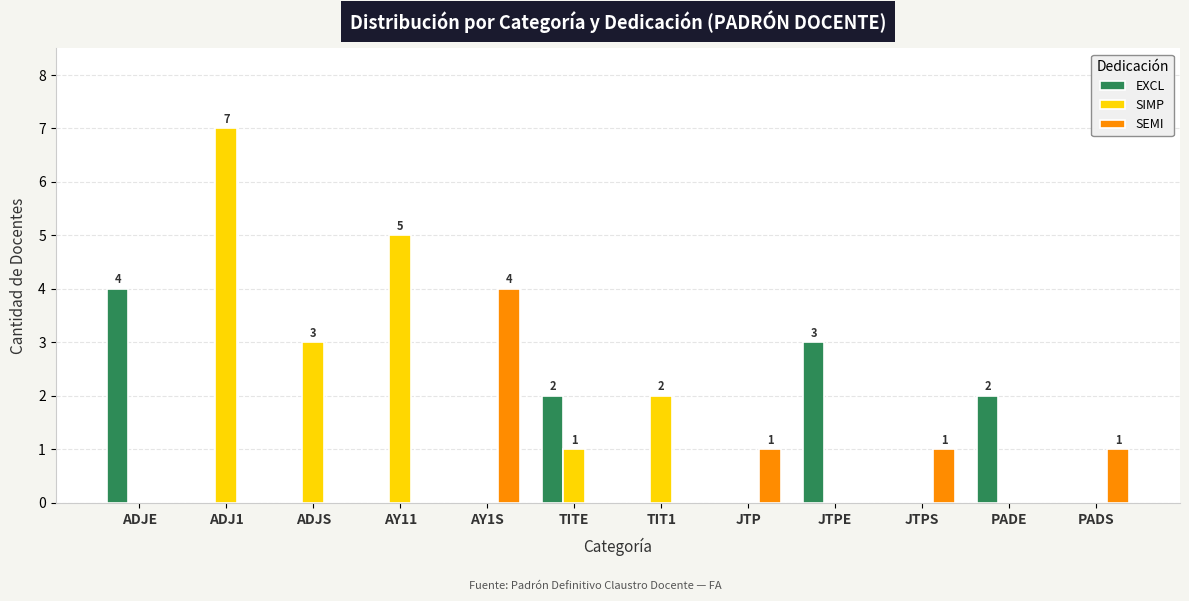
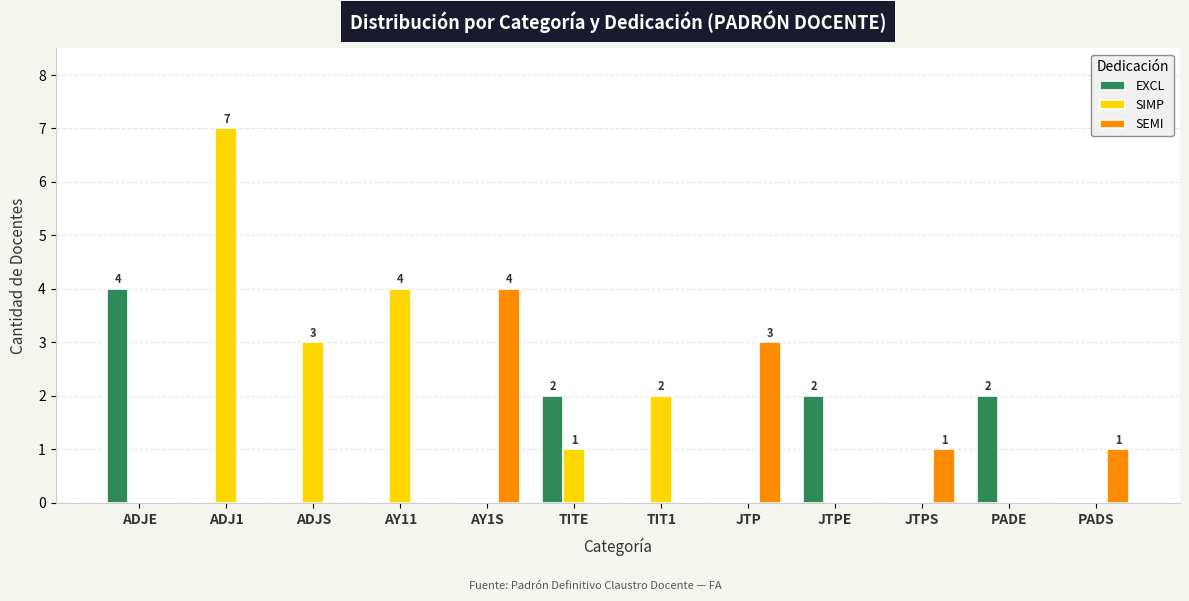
  {
    "EXCL": {
      "ADJE": 4,
      "TITE": 2,
-     "JTPE": 3,
+     "JTPE": 2,
      "PADE": 2
    },
    "SIMP": {
      "ADJ1": 7,
      "ADJS": 3,
-     "AY11": 5,
+     "AY11": 4,
      "TITE": 1,
      "TIT1": 2
    },
    "SEMI": {
      "AY1S": 4,
-     "JTP": 1,
+     "JTP": 3,
      "JTPS": 1,
      "PADS": 1
    }
  }
